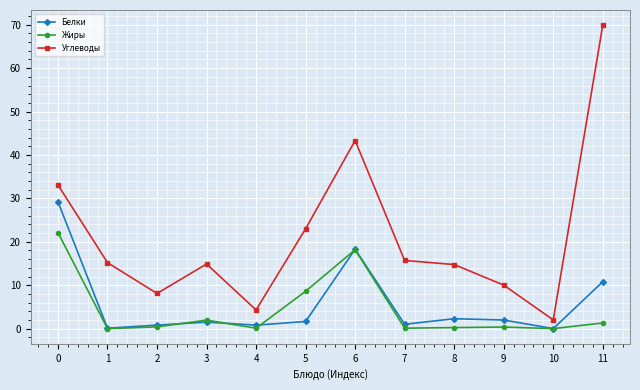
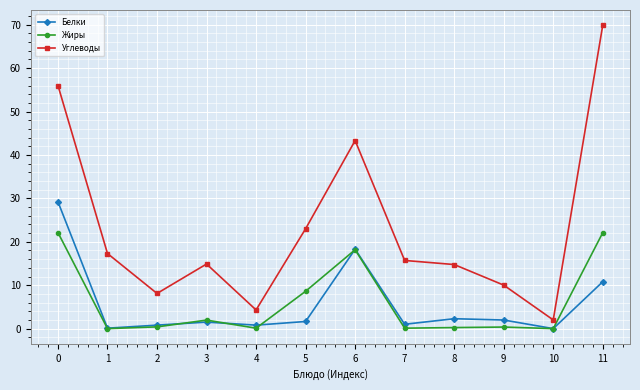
  {
    "Белки": {
      "0": 29,
      "4": 1,
      "5": 2,
      "7": 1,
      "8": 2,
      "9": 2,
      "11": 11
    },
    "Жиры": {
      "0": 22,
      "4": 0,
      "5": 9,
      "7": 0,
      "8": 0,
      "9": 0,
-     "11": 1
+     "11": 22
    },
    "Углеводы": {
-     "0": 33,
-     "1": 15,
+     "0": 56,
+     "1": 17,
      "2": 8,
      "3": 15,
      "4": 4,
      "5": 23,
      "6": 43,
      "7": 16,
      "8": 15,
      "9": 10,
      "10": 2,
      "11": 70
    }
  }
